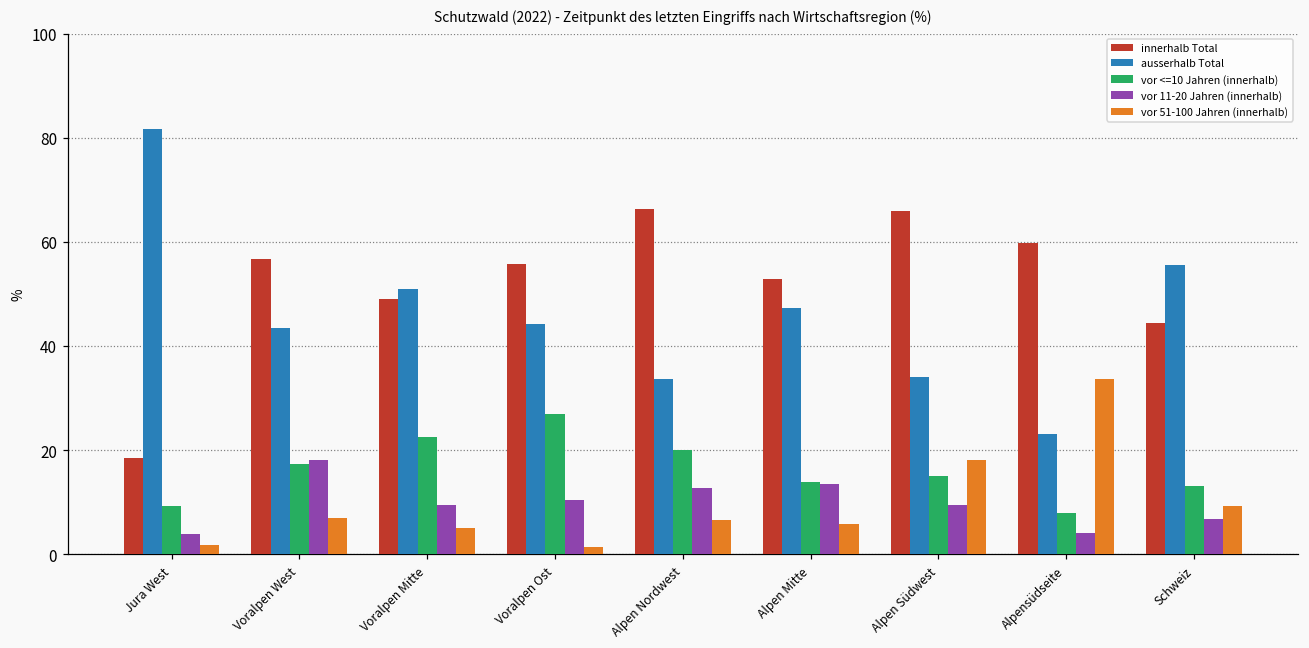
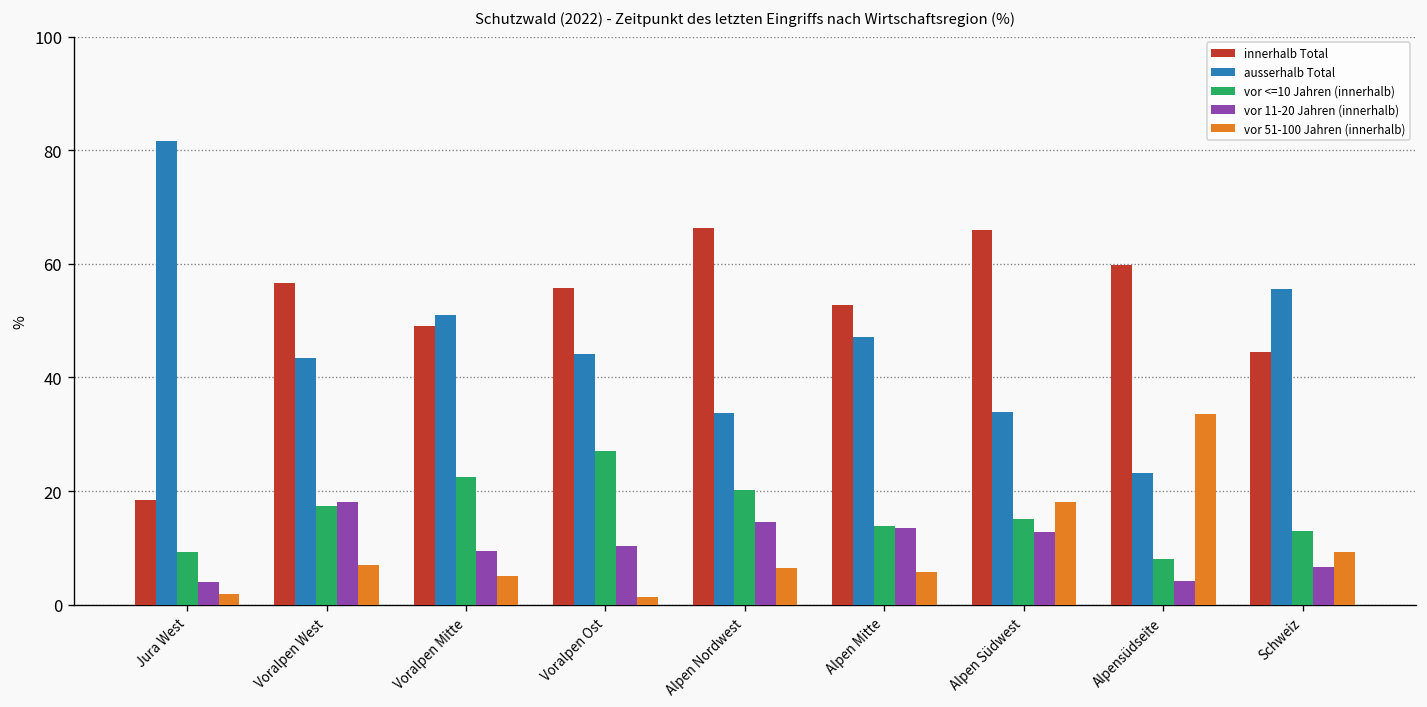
  {
    "innerhalb Total": {
      "Jura West": 18,
      "Voralpen West": 57,
      "Voralpen Mitte": 49,
      "Voralpen Ost": 56,
      "Alpen Nordwest": 66,
      "Alpen Mitte": 53,
      "Alpen Südwest": 66,
      "Alpensüdseite": 60,
      "Schweiz": 44
    },
    "ausserhalb Total": {
      "Jura West": 82,
      "Voralpen West": 43,
      "Voralpen Mitte": 51,
      "Voralpen Ost": 44,
      "Alpen Nordwest": 34,
      "Alpen Mitte": 47,
      "Alpen Südwest": 34,
      "Alpensüdseite": 23,
      "Schweiz": 56
    },
    "vor <=10 Jahren (innerhalb)": {
      "Jura West": 9,
      "Voralpen West": 17,
      "Voralpen Mitte": 23,
      "Voralpen Ost": 27,
      "Alpen Nordwest": 20,
      "Alpen Mitte": 14,
      "Alpen Südwest": 15,
      "Alpensüdseite": 8,
      "Schweiz": 13
    },
    "vor 11-20 Jahren (innerhalb)": {
      "Jura West": 4,
      "Voralpen West": 18,
      "Voralpen Mitte": 9,
      "Voralpen Ost": 10,
-     "Alpen Nordwest": 13,
+     "Alpen Nordwest": 15,
      "Alpen Mitte": 14,
-     "Alpen Südwest": 9,
+     "Alpen Südwest": 13,
      "Alpensüdseite": 4,
      "Schweiz": 7
    },
    "vor 51-100 Jahren (innerhalb)": {
      "Jura West": 2,
      "Voralpen West": 7,
      "Voralpen Mitte": 5,
      "Voralpen Ost": 1,
      "Alpen Nordwest": 7,
      "Alpen Mitte": 6,
      "Alpen Südwest": 18,
      "Alpensüdseite": 34,
      "Schweiz": 9
    }
  }
